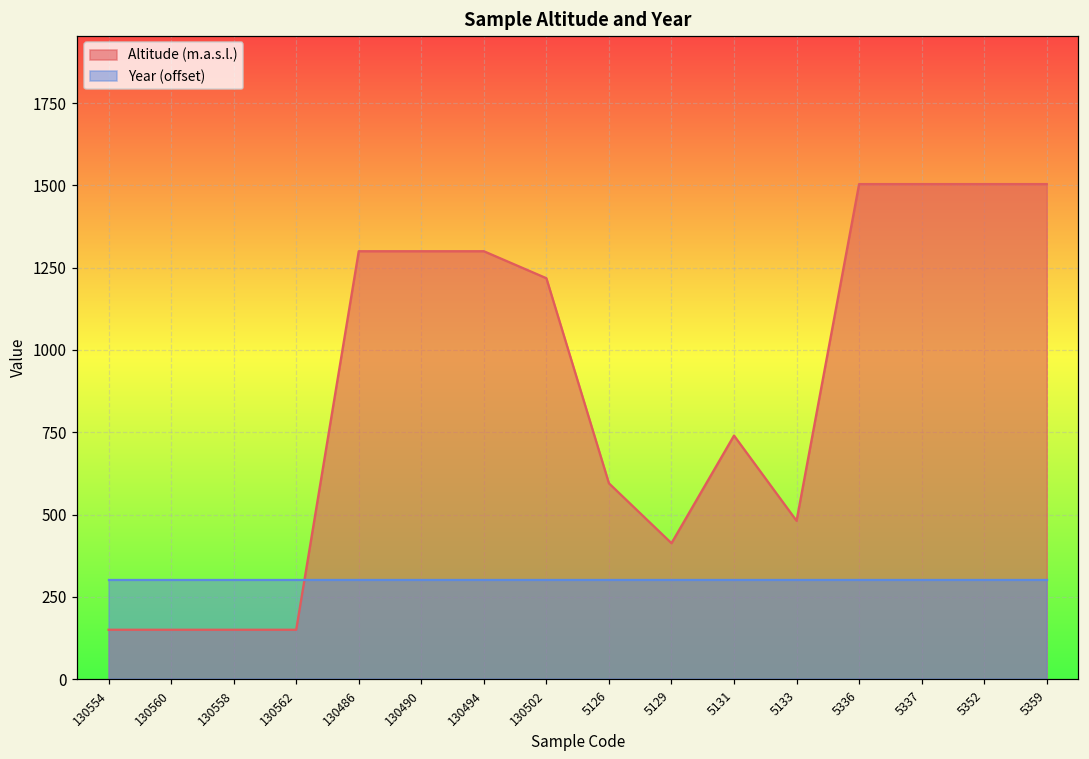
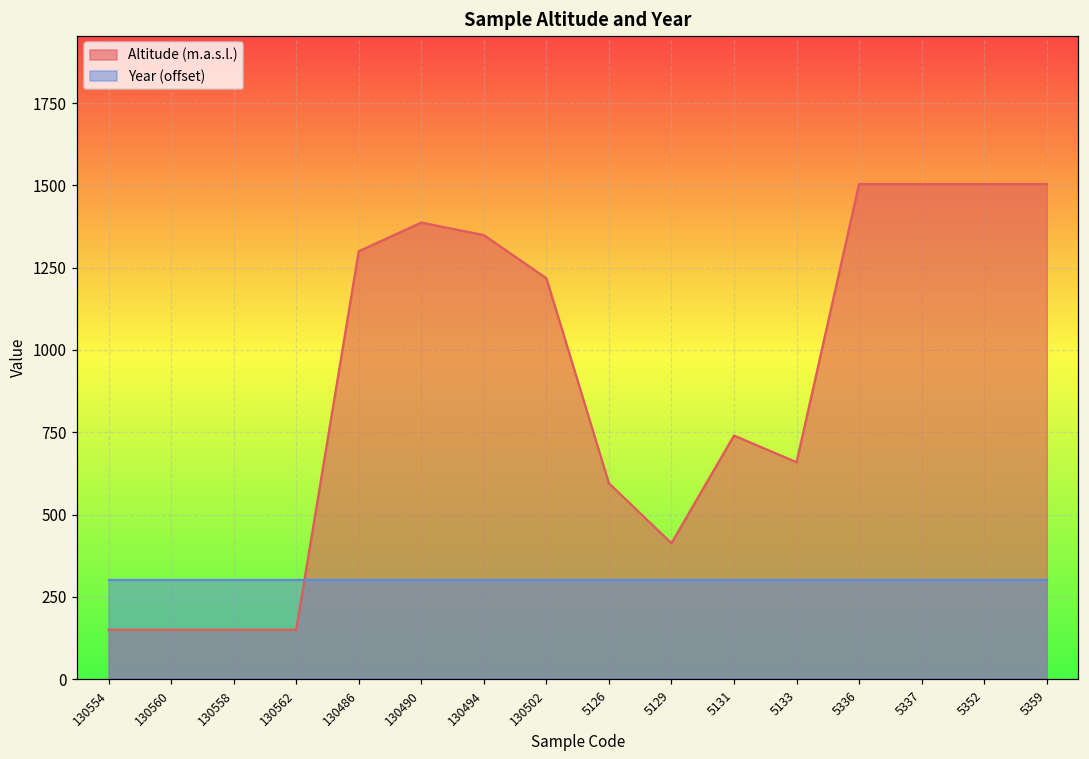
  {
    "Altitude (m.a.s.l.)": {
      "130554": 150,
      "130560": 150,
      "130558": 150,
      "130562": 150,
      "130486": 1300,
-     "130490": 1300,
-     "130494": 1300,
+     "130490": 1390,
+     "130494": 1350,
      "130502": 1220,
      "5126": 600,
      "5129": 410,
      "5131": 740,
-     "5133": 480,
+     "5133": 660,
      "5336": 1500,
      "5337": 1500,
      "5352": 1500,
      "5359": 1500
    },
    "Year (offset)": {
      "130554": 300,
      "130560": 300,
      "130558": 300,
      "130562": 300,
      "130486": 300,
      "130490": 300,
      "130494": 300,
      "130502": 300,
      "5126": 300,
      "5129": 300,
      "5131": 300,
      "5133": 300,
      "5336": 300,
      "5337": 300,
      "5352": 300,
      "5359": 300
    }
  }
